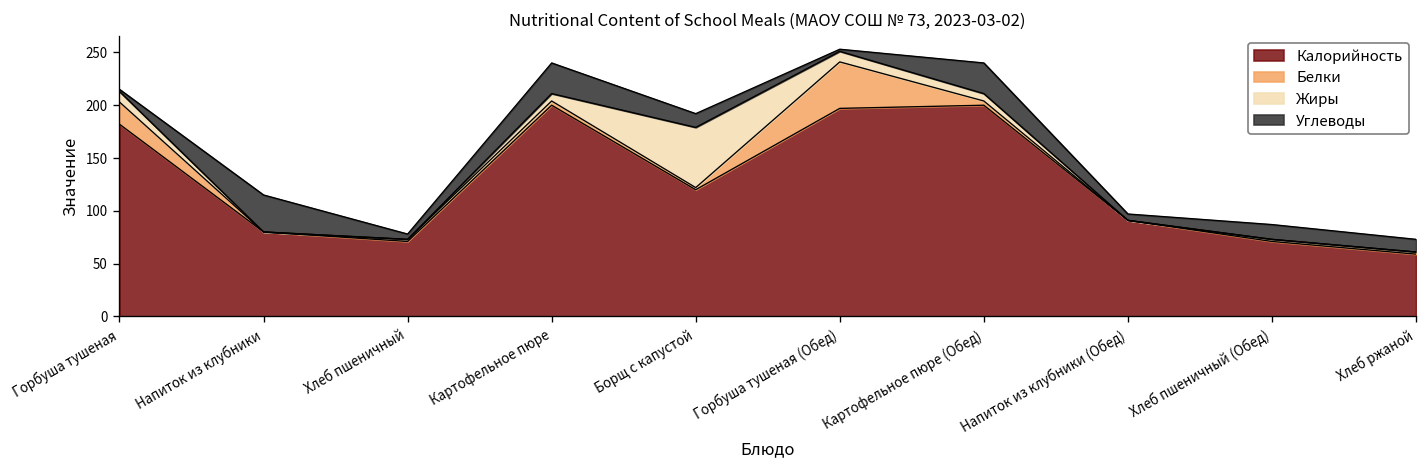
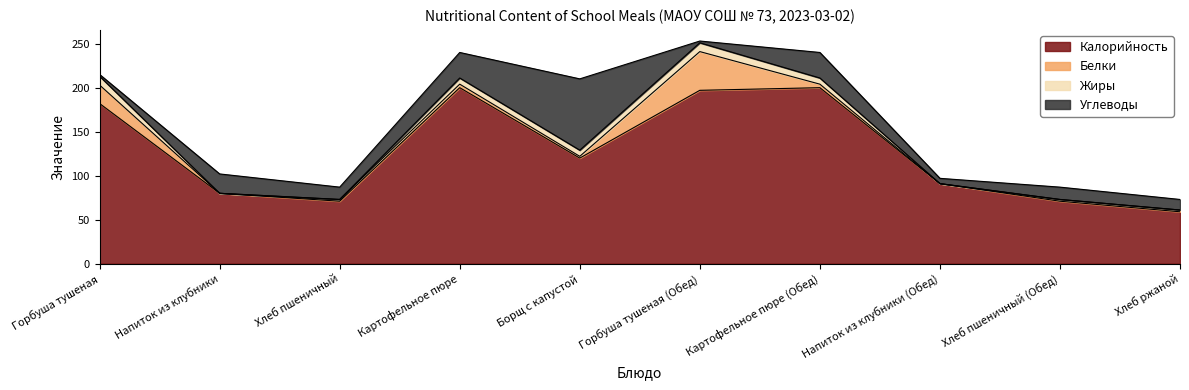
  {
    "Калорийность": {
      "Горбуша тушеная": 180,
      "Картофельное пюре": 200,
      "Горбуша тушеная (Обед)": 200,
      "Картофельное пюре (Обед)": 200
    },
    "Белки": {
      "Горбуша тушеная": 20,
      "Картофельное пюре": 0,
      "Горбуша тушеная (Обед)": 40,
      "Картофельное пюре (Обед)": 0
    },
    "Жиры": {
      "Картофельное пюре": 10,
-     "Борщ с капустой": 60,
+     "Борщ с капустой": 10,
      "Картофельное пюре (Обед)": 10
    },
    "Углеводы": {
-     "Напиток из клубники": 40,
-     "Хлеб пшеничный": 5,
+     "Напиток из клубники": 20,
+     "Хлеб пшеничный": 14,
      "Картофельное пюре": 30,
-     "Борщ с капустой": 10,
+     "Борщ с капустой": 80,
      "Картофельное пюре (Обед)": 30,
      "Напиток из клубники (Обед)": 10,
      "Хлеб пшеничный (Обед)": 10,
      "Хлеб ржаной": 10
    }
  }
